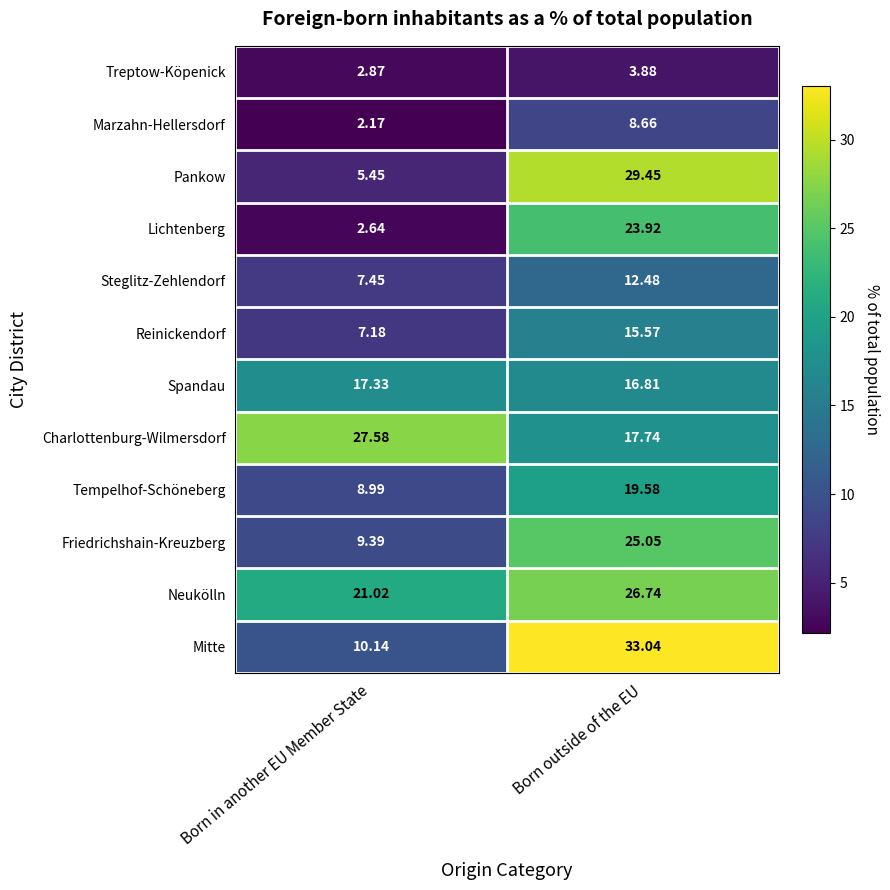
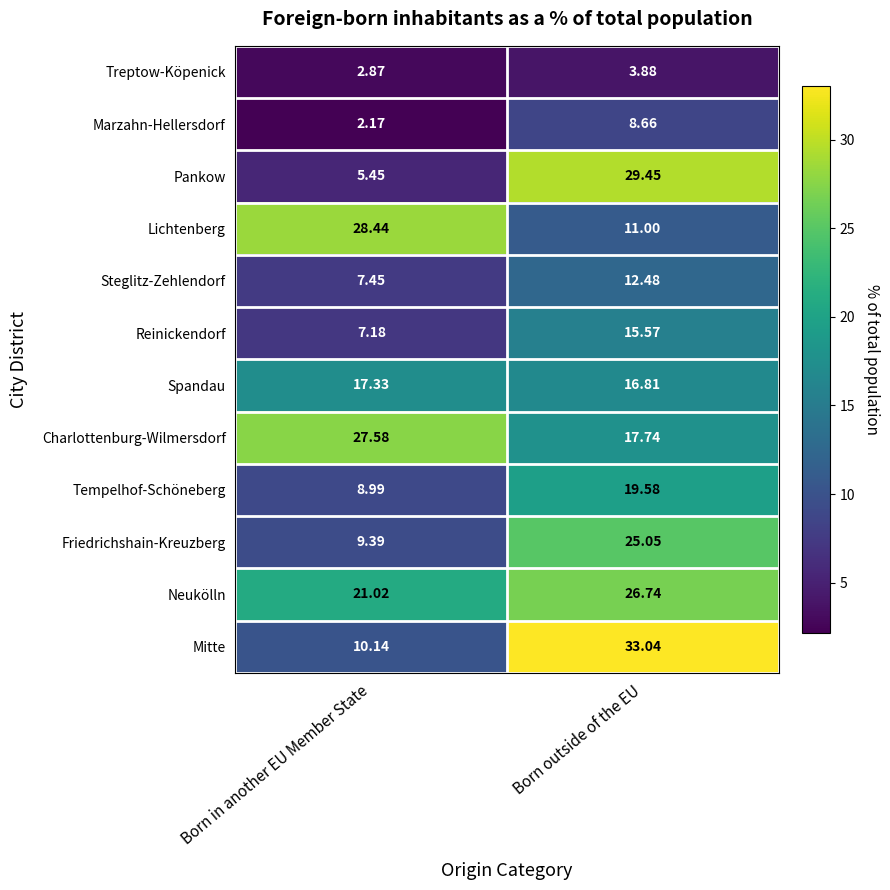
  {
    "Treptow-Köpenick": {
      "Born in another EU Member State": 2.87,
      "Born outside of the EU": 3.88
    },
    "Marzahn-Hellersdorf": {
      "Born in another EU Member State": 2.17,
      "Born outside of the EU": 8.66
    },
    "Pankow": {
      "Born in another EU Member State": 5.45,
      "Born outside of the EU": 29.45
    },
    "Lichtenberg": {
-     "Born in another EU Member State": 2.64,
-     "Born outside of the EU": 23.92
+     "Born in another EU Member State": 28.44,
+     "Born outside of the EU": 11.00
    },
    "Steglitz-Zehlendorf": {
      "Born in another EU Member State": 7.45,
      "Born outside of the EU": 12.48
    },
    "Reinickendorf": {
      "Born in another EU Member State": 7.18,
      "Born outside of the EU": 15.57
    },
    "Spandau": {
      "Born in another EU Member State": 17.33,
      "Born outside of the EU": 16.81
    },
    "Charlottenburg-Wilmersdorf": {
      "Born in another EU Member State": 27.58,
      "Born outside of the EU": 17.74
    },
    "Tempelhof-Schöneberg": {
      "Born in another EU Member State": 8.99,
      "Born outside of the EU": 19.58
    },
    "Friedrichshain-Kreuzberg": {
      "Born in another EU Member State": 9.39,
      "Born outside of the EU": 25.05
    },
    "Neukölln": {
      "Born in another EU Member State": 21.02,
      "Born outside of the EU": 26.74
    },
    "Mitte": {
      "Born in another EU Member State": 10.14,
      "Born outside of the EU": 33.04
    }
  }
